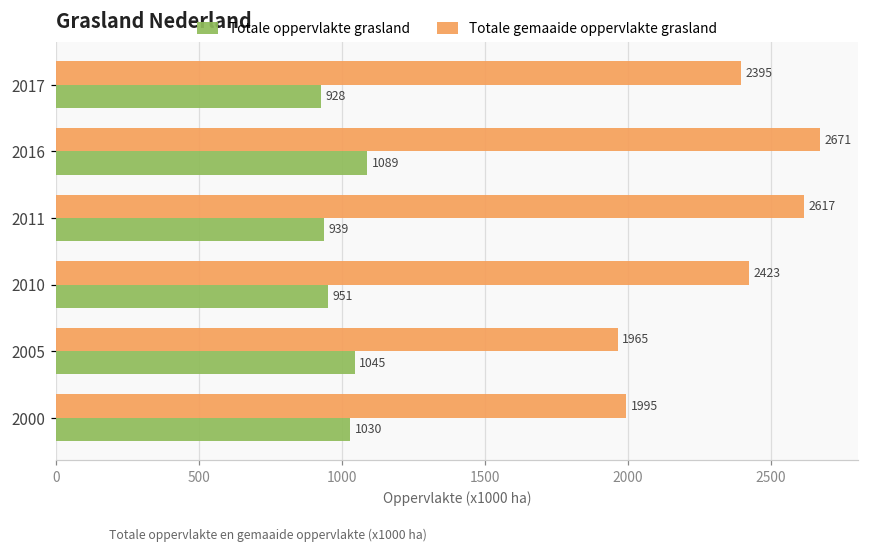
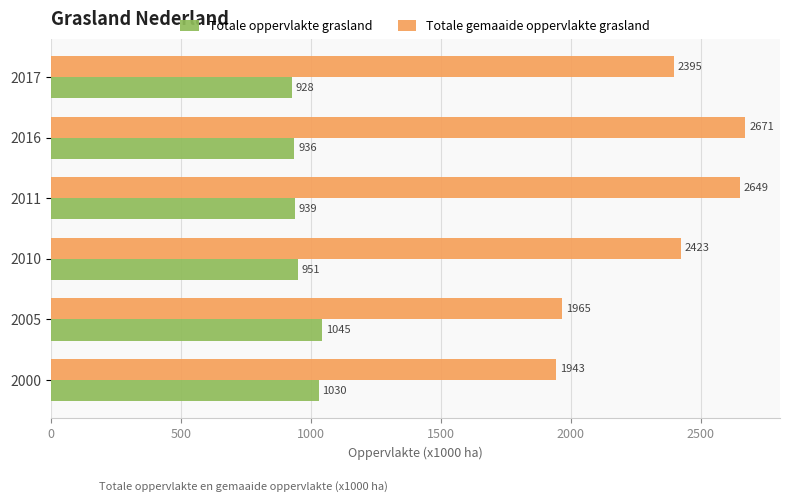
  {
    "Totale oppervlakte grasland": {
      "2017": 928,
-     "2016": 1089,
+     "2016": 936,
      "2011": 939,
      "2010": 951,
      "2005": 1045,
      "2000": 1030
    },
    "Totale gemaaide oppervlakte grasland": {
      "2017": 2395,
      "2016": 2671,
-     "2011": 2617,
+     "2011": 2649,
      "2010": 2423,
      "2005": 1965,
-     "2000": 1995
+     "2000": 1943
    }
  }
